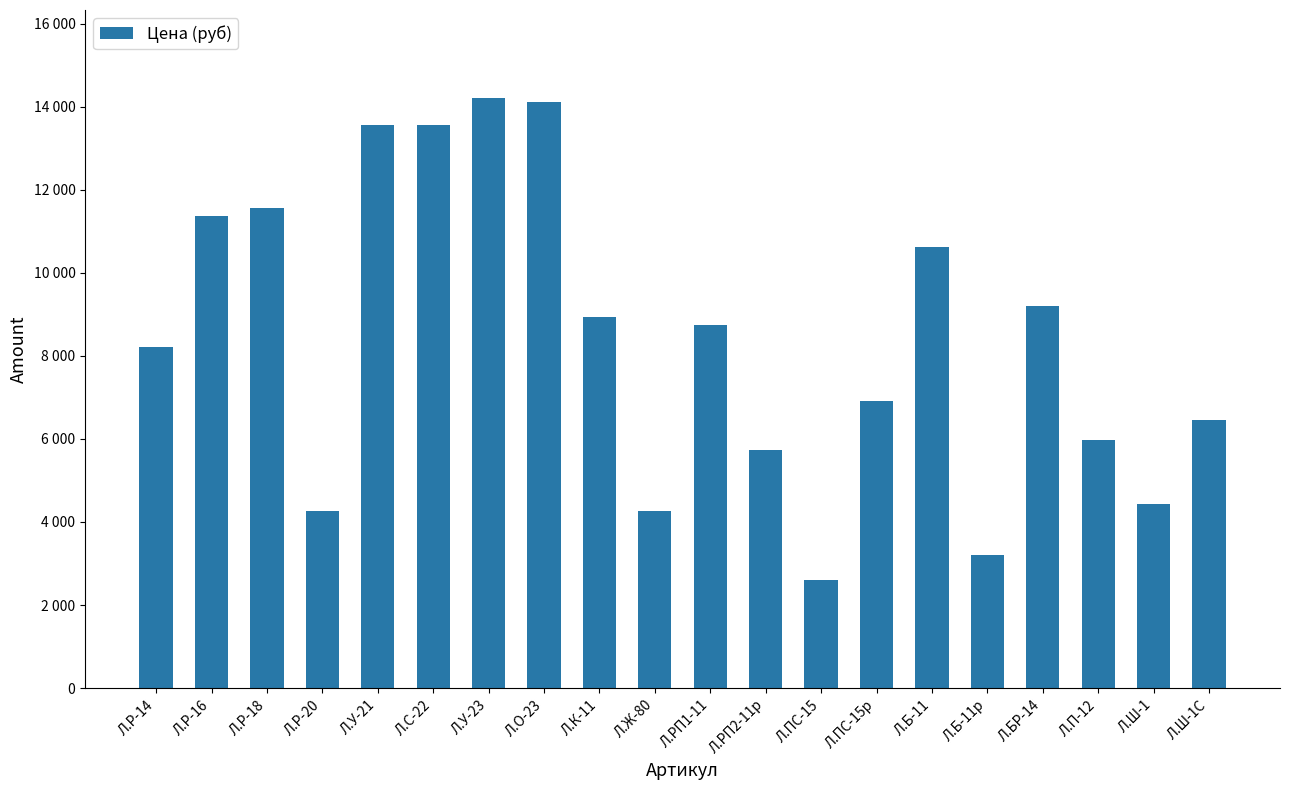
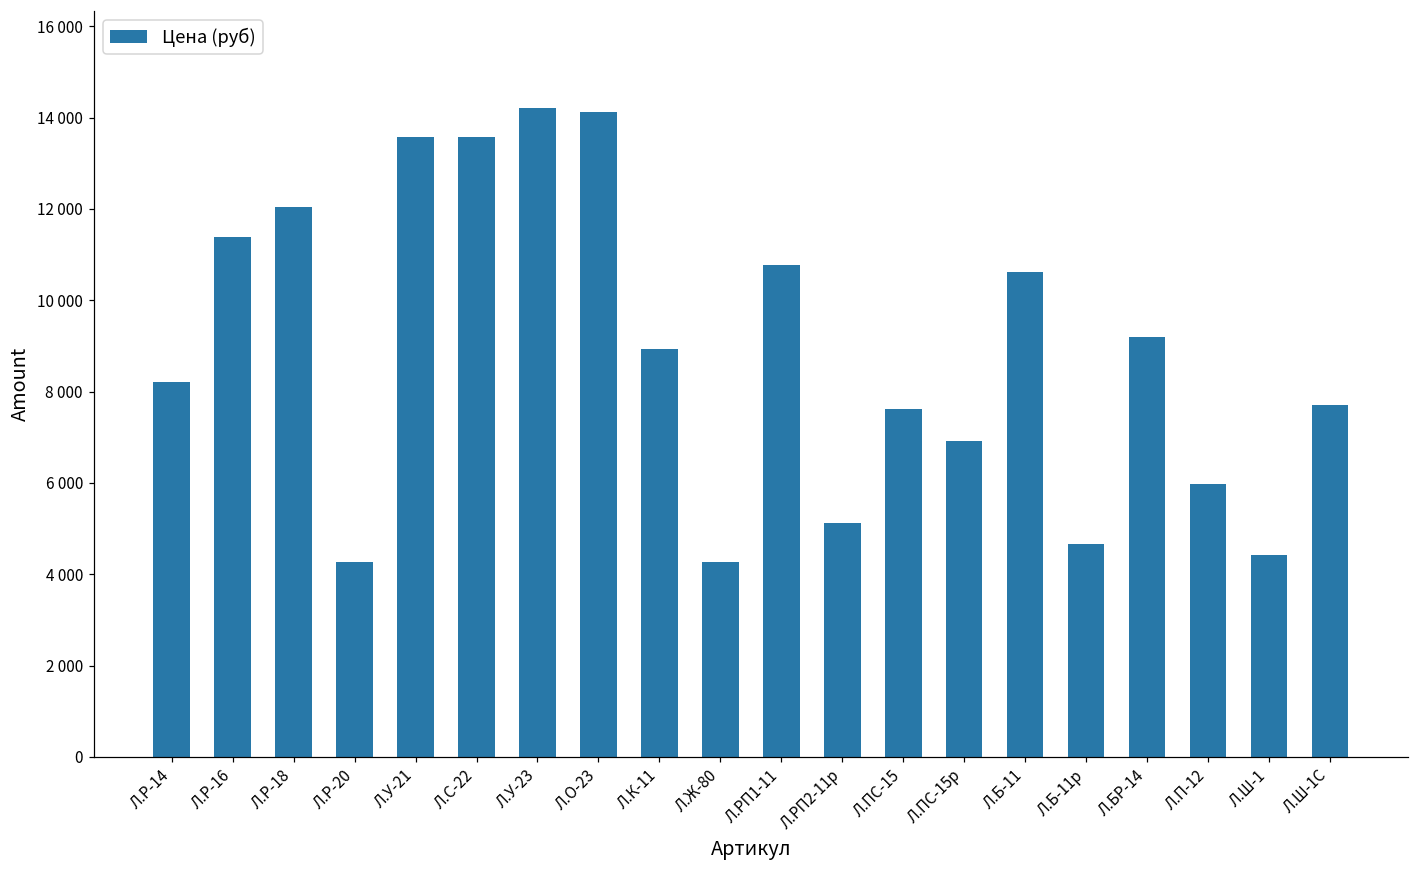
  {
    "Л.Р-14": 8200,
    "Л.Р-16": 11400,
-   "Л.Р-18": 11600,
+   "Л.Р-18": 12000,
    "Л.Р-20": 4300,
    "Л.У-21": 13600,
    "Л.С-22": 13600,
    "Л.У-23": 14200,
    "Л.О-23": 14100,
    "Л.К-11": 8900,
    "Л.Ж-80": 4300,
-   "Л.РП1-11": 8700,
-   "Л.РП2-11р": 5700,
-   "Л.ПС-15": 2600,
+   "Л.РП1-11": 10800,
+   "Л.РП2-11р": 5100,
+   "Л.ПС-15": 7600,
    "Л.ПС-15р": 6900,
    "Л.Б-11": 10600,
-   "Л.Б-11р": 3200,
+   "Л.Б-11р": 4700,
    "Л.БР-14": 9200,
    "Л.П-12": 6000,
    "Л.Ш-1": 4400,
-   "Л.Ш-1С": 6500
+   "Л.Ш-1С": 7700
  }
